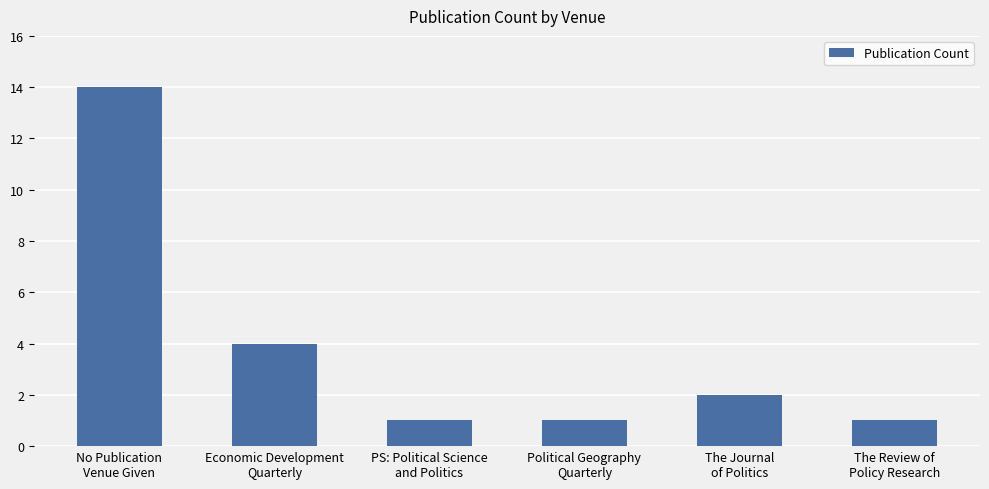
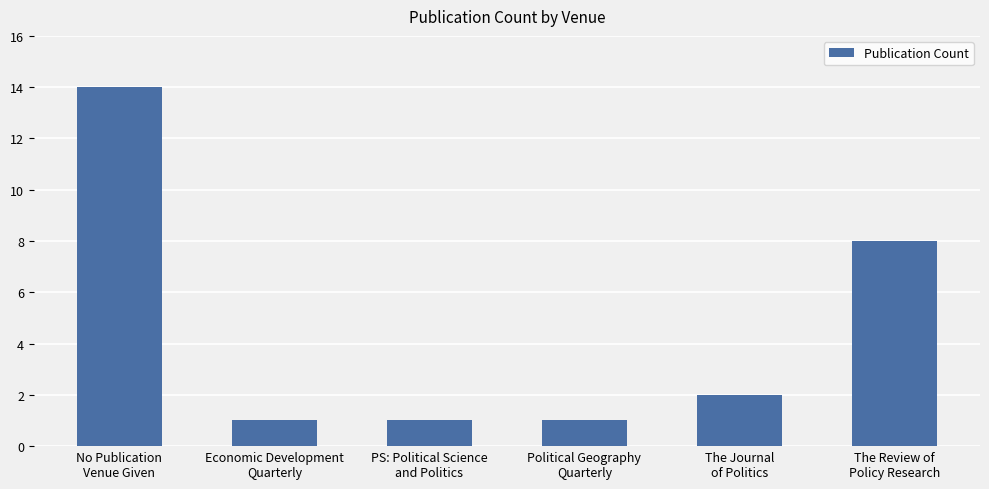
  {
    "No Publication Venue Given": 14,
-   "Economic Development Quarterly": 4,
+   "Economic Development Quarterly": 1,
    "PS: Political Science and Politics": 1,
    "Political Geography Quarterly": 1,
    "The Journal of Politics": 2,
-   "The Review of Policy Research": 1
+   "The Review of Policy Research": 8
  }
